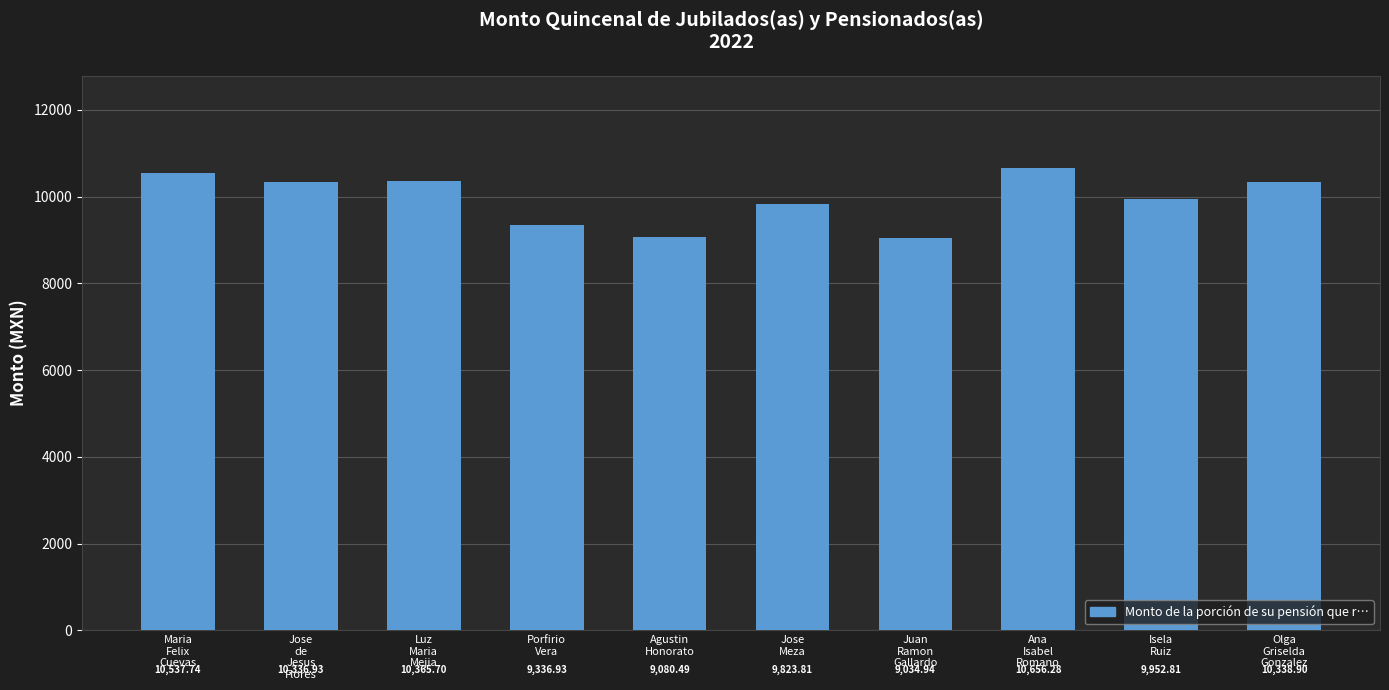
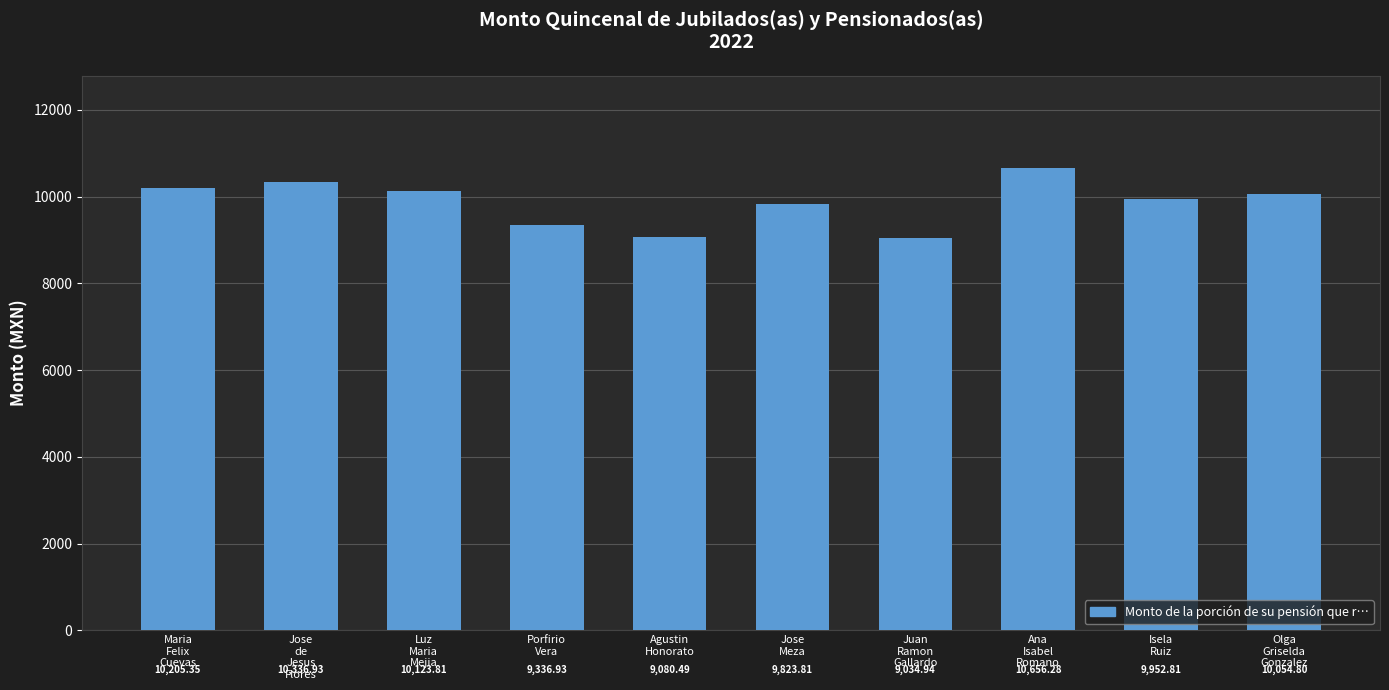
  {
-   "Maria Felix Cuevas": "10,537.74",
-   "Luz Maria Mejia": "10,365.70",
-   "Olga Griselda Gonzalez": "10,338.90"
+   "Maria Felix Cuevas": "10,205.35",
+   "Luz Maria Mejia": "10,123.81",
+   "Olga Griselda Gonzalez": "10,054.80"
  }
